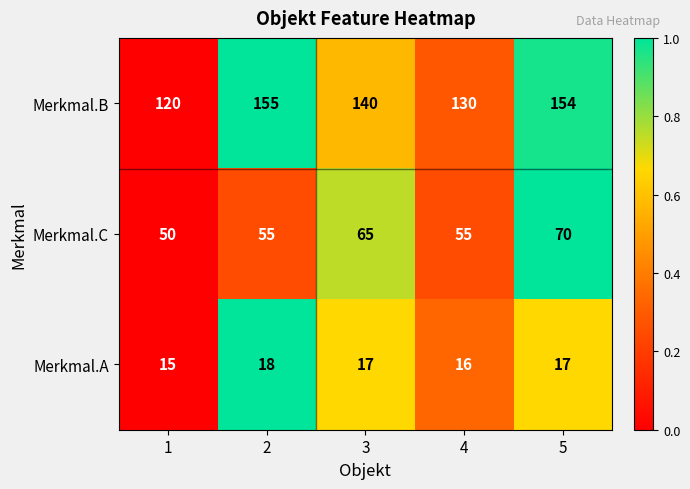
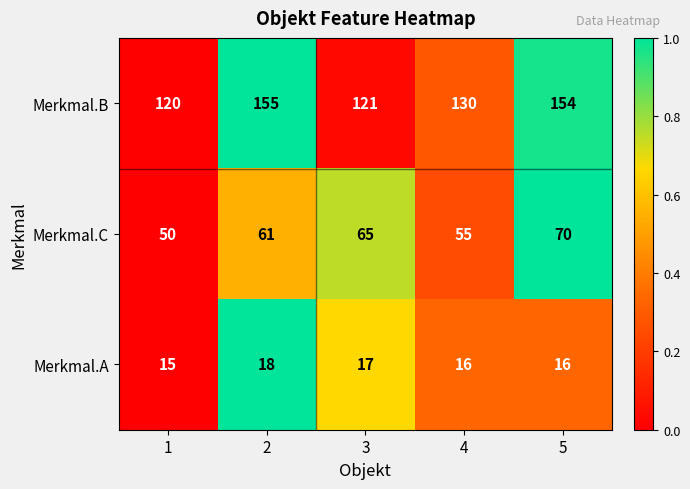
  {
    "Merkmal.B": {
      "1": 120,
      "2": 155,
-     "3": 140,
+     "3": 121,
      "4": 130,
      "5": 154
    },
    "Merkmal.C": {
      "1": 50,
-     "2": 55,
+     "2": 61,
      "3": 65,
      "4": 55,
      "5": 70
    },
    "Merkmal.A": {
      "1": 15,
      "2": 18,
      "3": 17,
      "4": 16,
-     "5": 17
+     "5": 16
    }
  }
